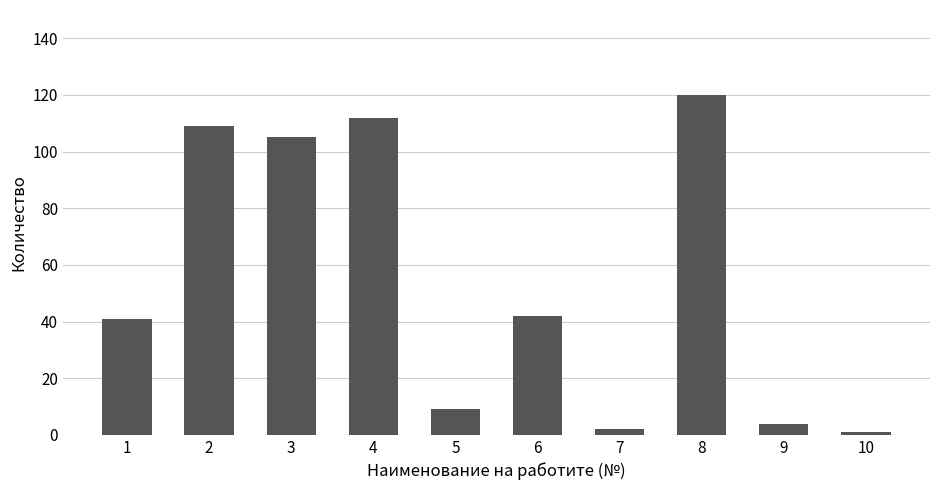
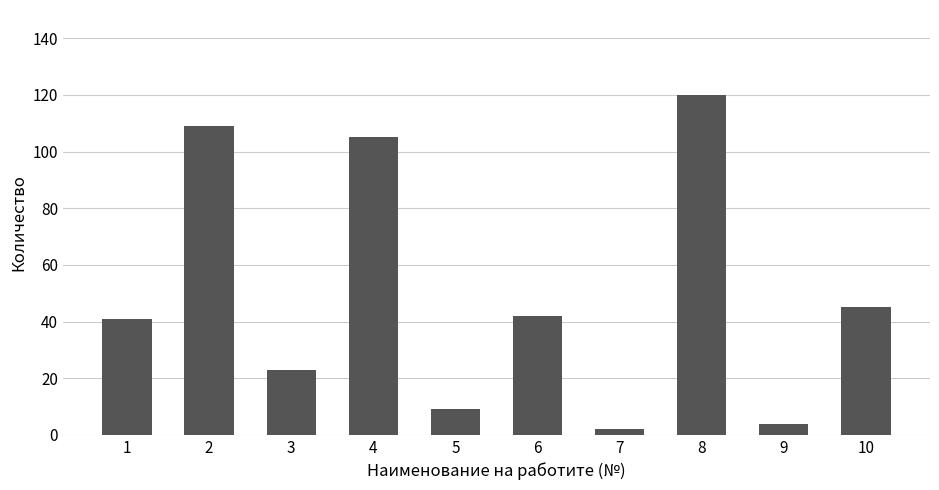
  {
    "1": 41,
    "2": 109,
-   "3": 105,
-   "4": 112,
+   "3": 23,
+   "4": 105,
    "5": 9,
    "6": 42,
    "7": 2,
    "8": 120,
    "9": 4,
-   "10": 1
+   "10": 45
  }
